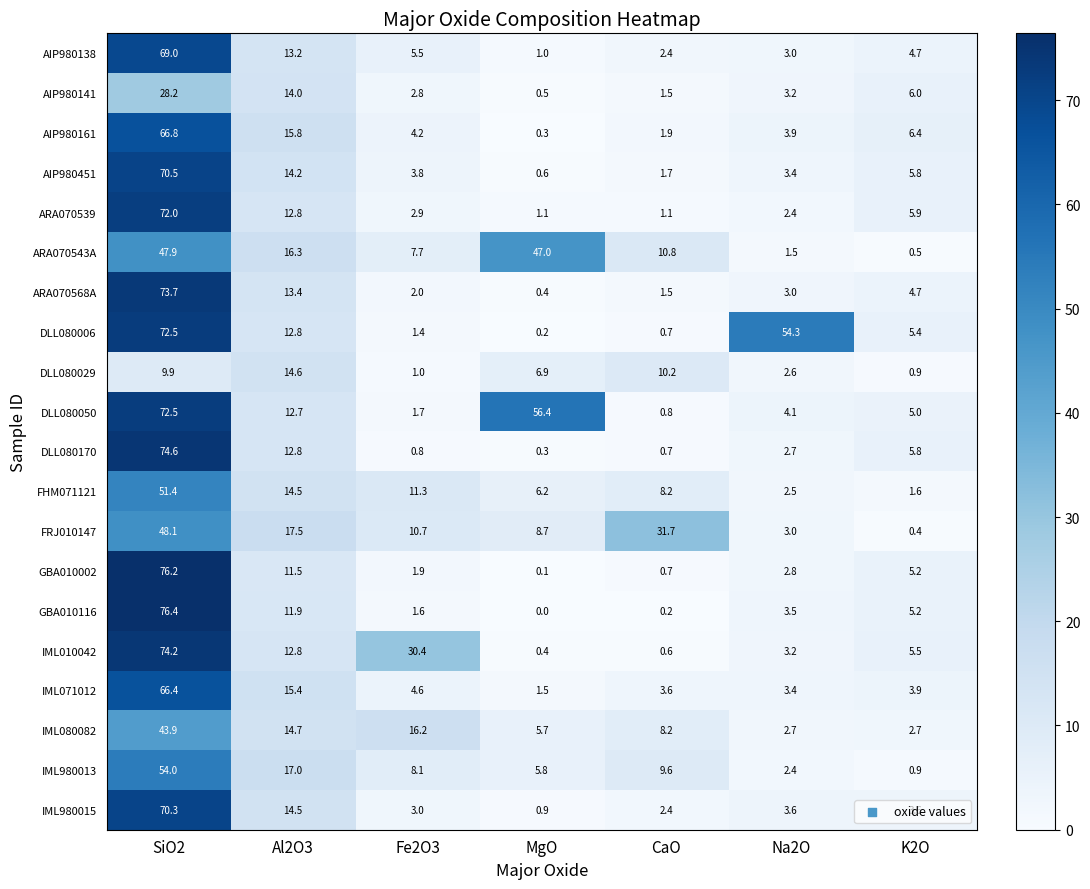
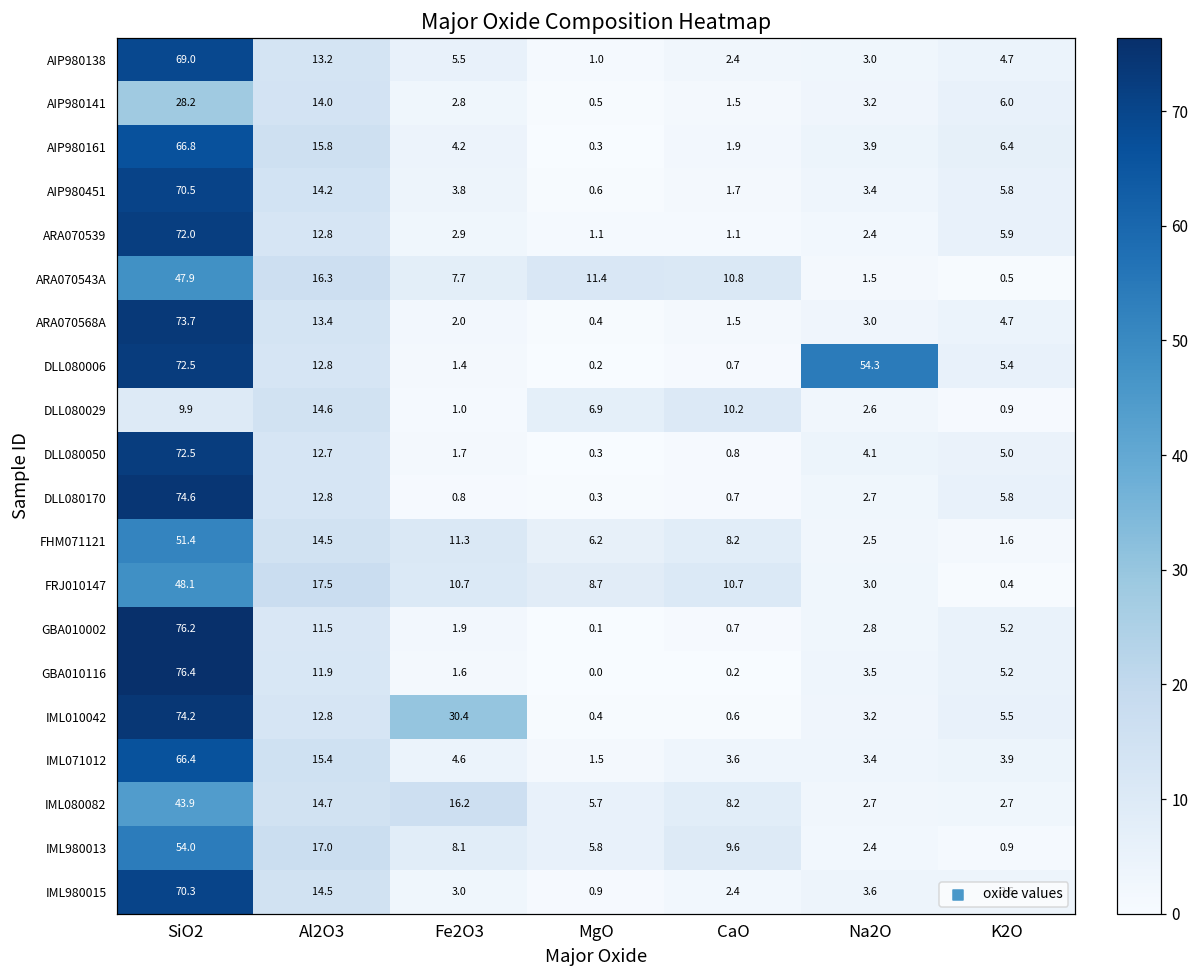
  {
    "AIP980138": {
      "SiO2": 69.0,
      "Al2O3": 13.2,
      "Fe2O3": 5.5,
      "MgO": 1.0,
      "CaO": 2.4,
      "Na2O": 3.0,
      "K2O": 4.7
    },
    "AIP980141": {
      "SiO2": 28.2,
      "Al2O3": 14.0,
      "Fe2O3": 2.8,
      "MgO": 0.5,
      "CaO": 1.5,
      "Na2O": 3.2,
      "K2O": 6.0
    },
    "AIP980161": {
      "SiO2": 66.8,
      "Al2O3": 15.8,
      "Fe2O3": 4.2,
      "MgO": 0.3,
      "CaO": 1.9,
      "Na2O": 3.9,
      "K2O": 6.4
    },
    "AIP980451": {
      "SiO2": 70.5,
      "Al2O3": 14.2,
      "Fe2O3": 3.8,
      "MgO": 0.6,
      "CaO": 1.7,
      "Na2O": 3.4,
      "K2O": 5.8
    },
    "ARA070539": {
      "SiO2": 72.0,
      "Al2O3": 12.8,
      "Fe2O3": 2.9,
      "MgO": 1.1,
      "CaO": 1.1,
      "Na2O": 2.4,
      "K2O": 5.9
    },
    "ARA070543A": {
      "SiO2": 47.9,
      "Al2O3": 16.3,
      "Fe2O3": 7.7,
-     "MgO": 47.0,
+     "MgO": 11.4,
      "CaO": 10.8,
      "Na2O": 1.5,
      "K2O": 0.5
    },
    "ARA070568A": {
      "SiO2": 73.7,
      "Al2O3": 13.4,
      "Fe2O3": 2.0,
      "MgO": 0.4,
      "CaO": 1.5,
      "Na2O": 3.0,
      "K2O": 4.7
    },
    "DLL080006": {
      "SiO2": 72.5,
      "Al2O3": 12.8,
      "Fe2O3": 1.4,
      "MgO": 0.2,
      "CaO": 0.7,
      "Na2O": 54.3,
      "K2O": 5.4
    },
    "DLL080029": {
      "SiO2": 9.9,
      "Al2O3": 14.6,
      "Fe2O3": 1.0,
      "MgO": 6.9,
      "CaO": 10.2,
      "Na2O": 2.6,
      "K2O": 0.9
    },
    "DLL080050": {
      "SiO2": 72.5,
      "Al2O3": 12.7,
      "Fe2O3": 1.7,
-     "MgO": 56.4,
+     "MgO": 0.3,
      "CaO": 0.8,
      "Na2O": 4.1,
      "K2O": 5.0
    },
    "DLL080170": {
      "SiO2": 74.6,
      "Al2O3": 12.8,
      "Fe2O3": 0.8,
      "MgO": 0.3,
      "CaO": 0.7,
      "Na2O": 2.7,
      "K2O": 5.8
    },
    "FHM071121": {
      "SiO2": 51.4,
      "Al2O3": 14.5,
      "Fe2O3": 11.3,
      "MgO": 6.2,
      "CaO": 8.2,
      "Na2O": 2.5,
      "K2O": 1.6
    },
    "FRJ010147": {
      "SiO2": 48.1,
      "Al2O3": 17.5,
      "Fe2O3": 10.7,
      "MgO": 8.7,
-     "CaO": 31.7,
+     "CaO": 10.7,
      "Na2O": 3.0,
      "K2O": 0.4
    },
    "GBA010002": {
      "SiO2": 76.2,
      "Al2O3": 11.5,
      "Fe2O3": 1.9,
      "MgO": 0.1,
      "CaO": 0.7,
      "Na2O": 2.8,
      "K2O": 5.2
    },
    "GBA010116": {
      "SiO2": 76.4,
      "Al2O3": 11.9,
      "Fe2O3": 1.6,
      "MgO": 0.0,
      "CaO": 0.2,
      "Na2O": 3.5,
      "K2O": 5.2
    },
    "IML010042": {
      "SiO2": 74.2,
      "Al2O3": 12.8,
      "Fe2O3": 30.4,
      "MgO": 0.4,
      "CaO": 0.6,
      "Na2O": 3.2,
      "K2O": 5.5
    },
    "IML071012": {
      "SiO2": 66.4,
      "Al2O3": 15.4,
      "Fe2O3": 4.6,
      "MgO": 1.5,
      "CaO": 3.6,
      "Na2O": 3.4,
      "K2O": 3.9
    },
    "IML080082": {
      "SiO2": 43.9,
      "Al2O3": 14.7,
      "Fe2O3": 16.2,
      "MgO": 5.7,
      "CaO": 8.2,
      "Na2O": 2.7,
      "K2O": 2.7
    },
    "IML980013": {
      "SiO2": 54.0,
      "Al2O3": 17.0,
      "Fe2O3": 8.1,
      "MgO": 5.8,
      "CaO": 9.6,
      "Na2O": 2.4,
      "K2O": 0.9
    },
    "IML980015": {
      "SiO2": 70.3,
      "Al2O3": 14.5,
      "Fe2O3": 3.0,
      "MgO": 0.9,
      "CaO": 2.4,
      "Na2O": 3.6
    }
  }
